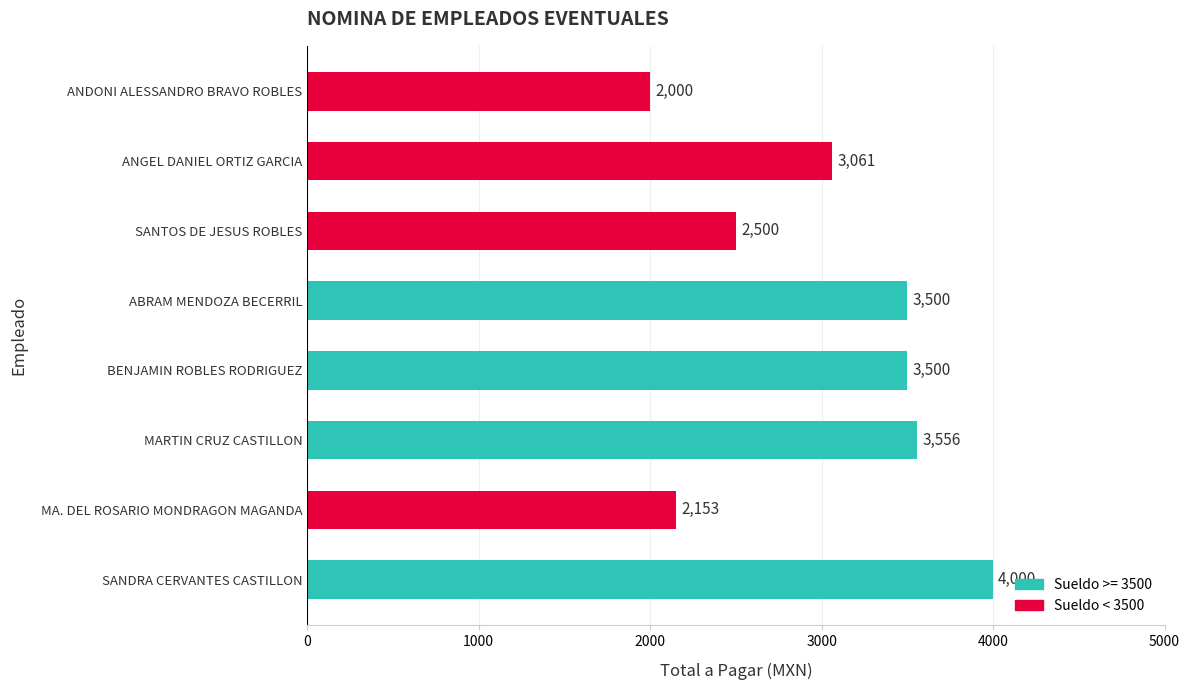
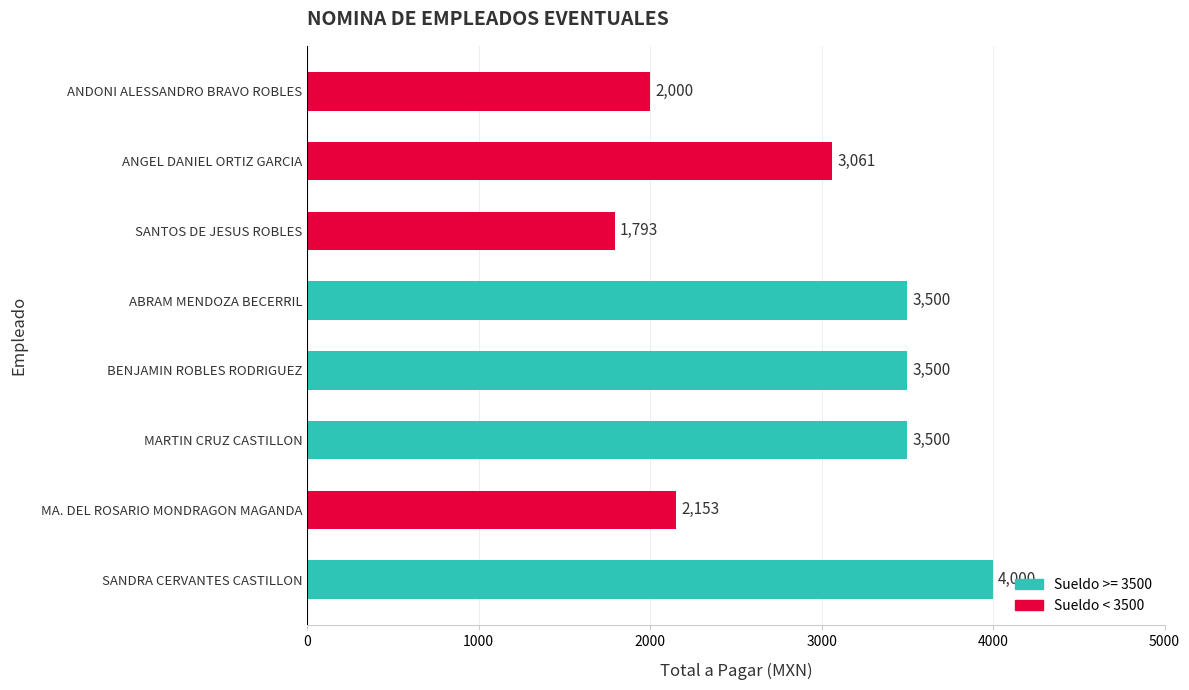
  {
    "ANDONI ALESSANDRO BRAVO ROBLES": "2,000",
    "ANGEL DANIEL ORTIZ GARCIA": "3,061",
-   "SANTOS DE JESUS ROBLES": "2,500",
+   "SANTOS DE JESUS ROBLES": "1,793",
    "ABRAM MENDOZA BECERRIL": "3,500",
    "BENJAMIN ROBLES RODRIGUEZ": "3,500",
-   "MARTIN CRUZ CASTILLON": "3,556",
+   "MARTIN CRUZ CASTILLON": "3,500",
    "MA. DEL ROSARIO MONDRAGON MAGANDA": "2,153",
    "SANDRA CERVANTES CASTILLON": "4,000"
  }
